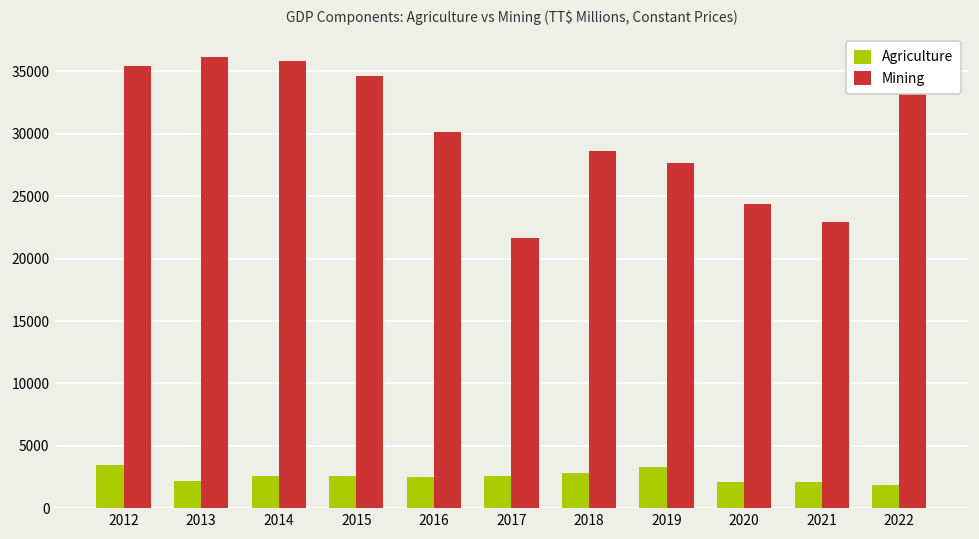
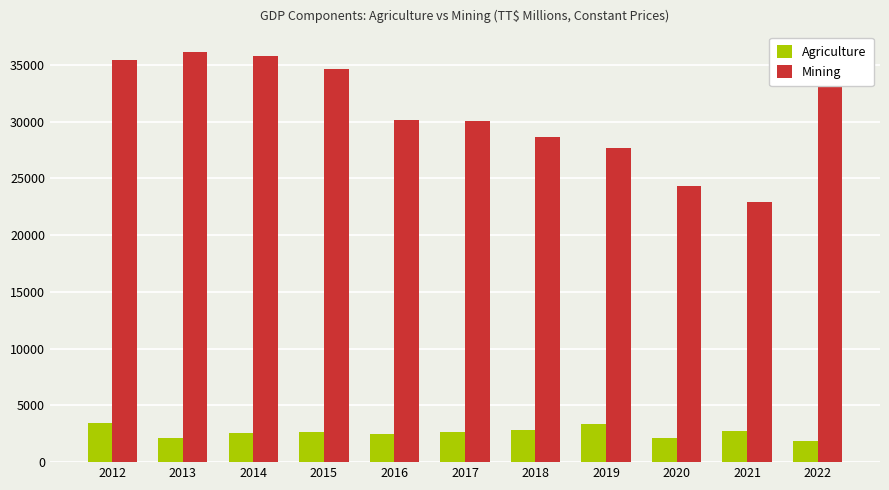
  {
    "Agriculture": {
      "2012": 3500,
      "2013": 2200,
      "2014": 2600,
      "2015": 2600,
      "2016": 2500,
      "2017": 2600,
      "2018": 2800,
      "2019": 3400,
      "2020": 2100,
-     "2021": 2100,
+     "2021": 2800,
      "2022": 1800
    },
    "Mining": {
      "2012": 35400,
      "2013": 36100,
      "2014": 35800,
      "2015": 34600,
      "2016": 30100,
-     "2017": 21700,
+     "2017": 30000,
      "2018": 28600,
      "2019": 27700,
      "2020": 24300,
      "2021": 22900
    }
  }
